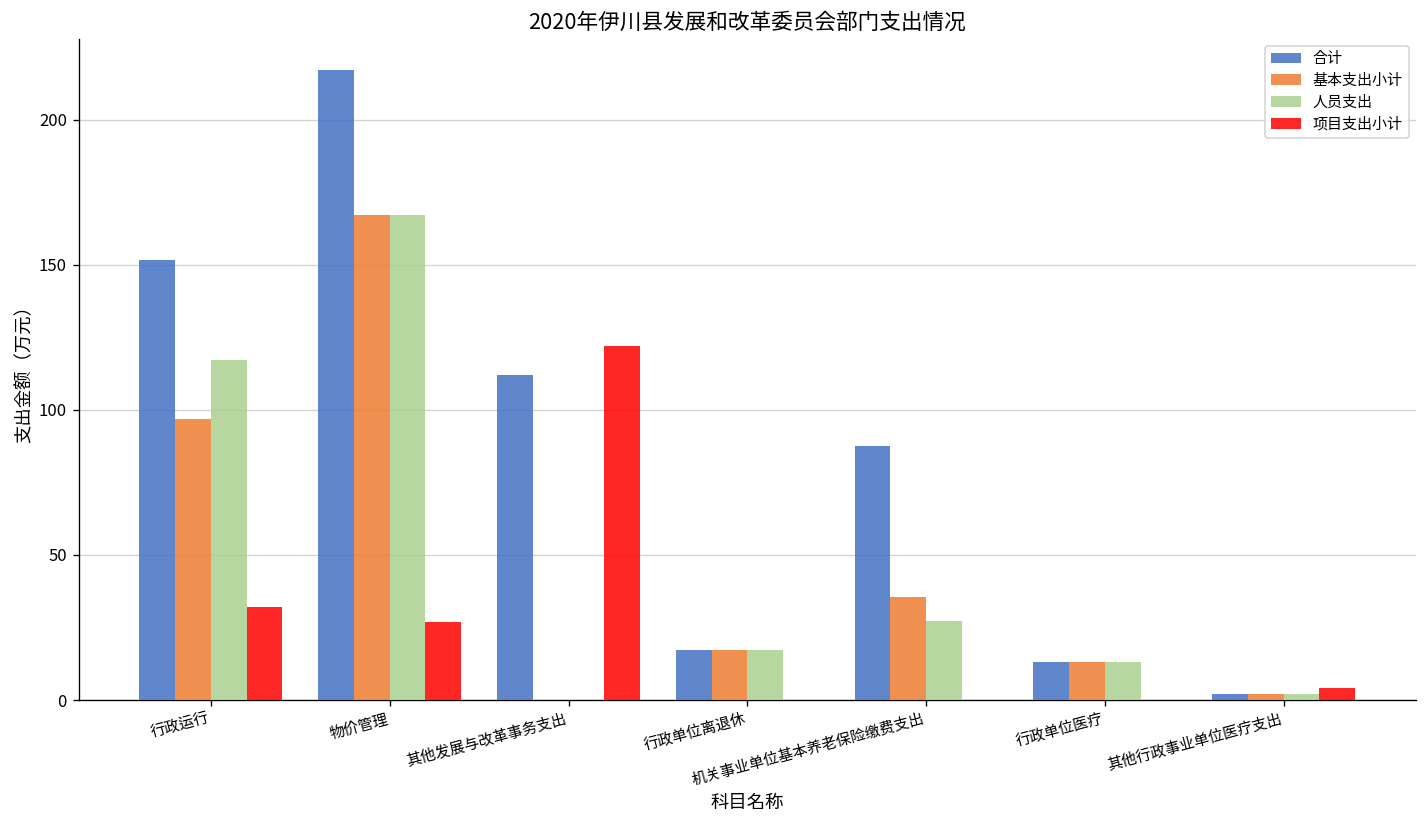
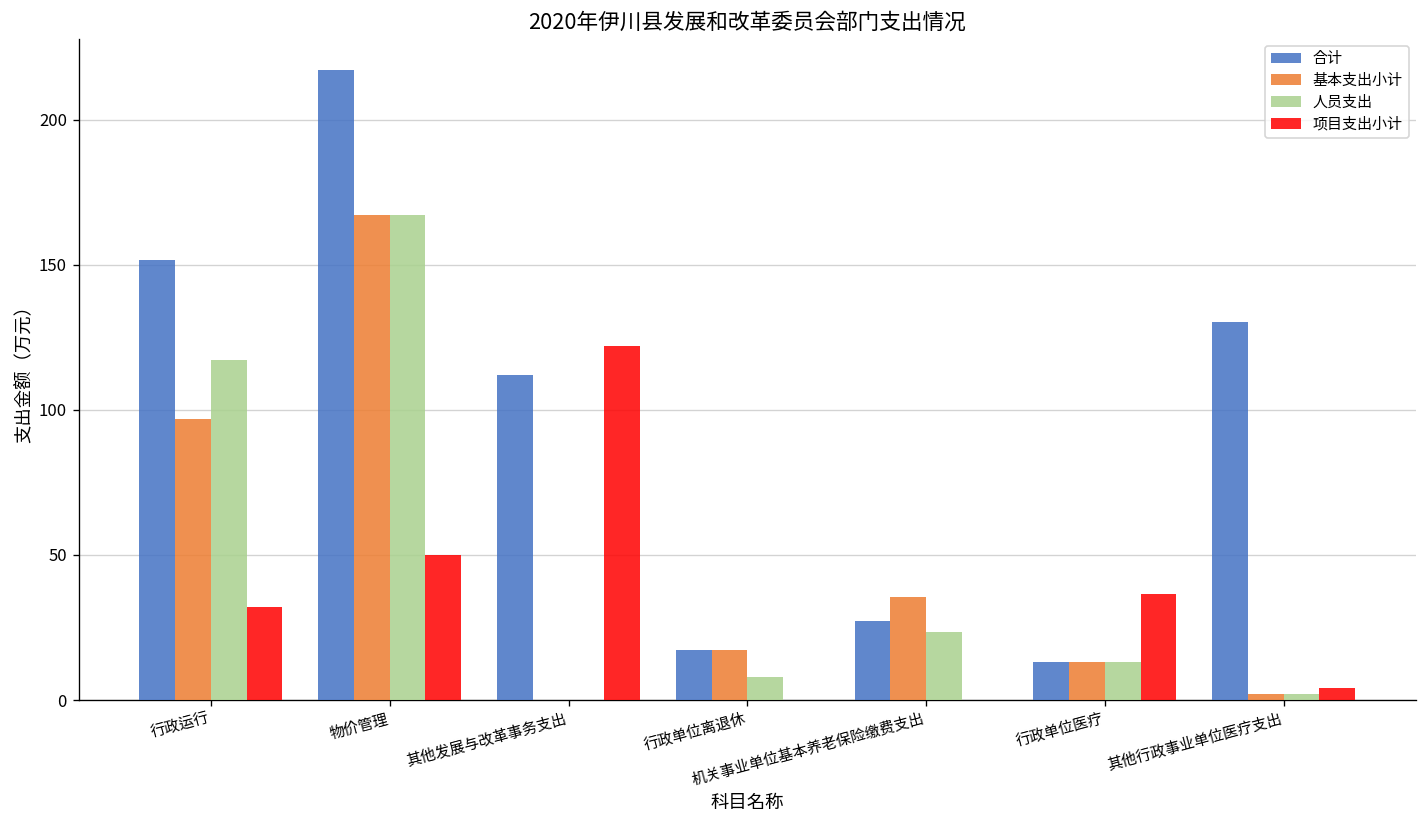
  {
    "合计": {
      "行政运行": 152,
      "物价管理": 217,
      "其他发展与改革事务支出": 112,
      "行政单位离退休": 17,
-     "机关事业单位基本养老保险缴费支出": 88,
+     "机关事业单位基本养老保险缴费支出": 27,
      "行政单位医疗": 13,
-     "其他行政事业单位医疗支出": 2
+     "其他行政事业单位医疗支出": 130
    },
    "基本支出小计": {
      "行政运行": 97,
      "物价管理": 167,
      "其他发展与改革事务支出": 0,
      "行政单位离退休": 17,
      "机关事业单位基本养老保险缴费支出": 36,
      "行政单位医疗": 13,
      "其他行政事业单位医疗支出": 2
    },
    "人员支出": {
      "行政运行": 117,
      "物价管理": 167,
      "其他发展与改革事务支出": 0,
-     "行政单位离退休": 17,
-     "机关事业单位基本养老保险缴费支出": 27,
+     "行政单位离退休": 8,
+     "机关事业单位基本养老保险缴费支出": 24,
      "行政单位医疗": 13,
      "其他行政事业单位医疗支出": 2
    },
    "项目支出小计": {
      "行政运行": 32,
-     "物价管理": 27,
+     "物价管理": 50,
      "其他发展与改革事务支出": 122,
      "行政单位离退休": 0,
      "机关事业单位基本养老保险缴费支出": 0,
-     "行政单位医疗": 0,
+     "行政单位医疗": 37,
      "其他行政事业单位医疗支出": 4
    }
  }
